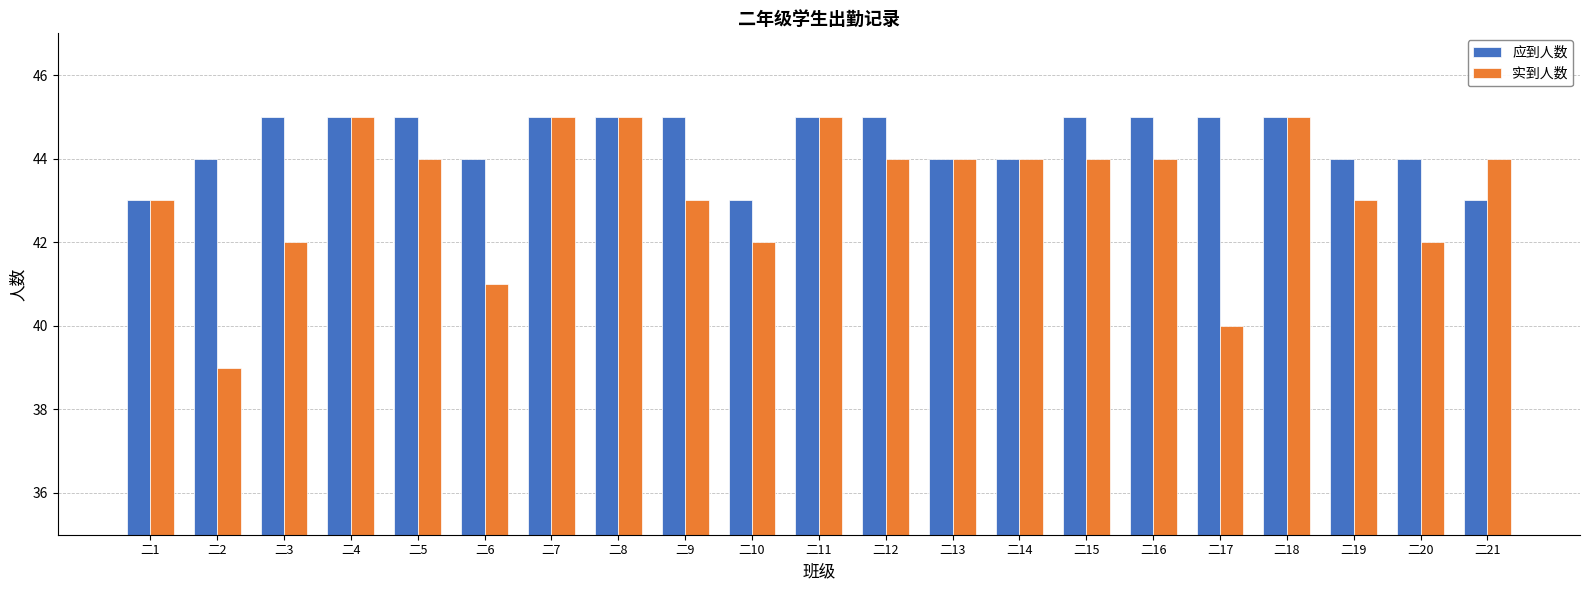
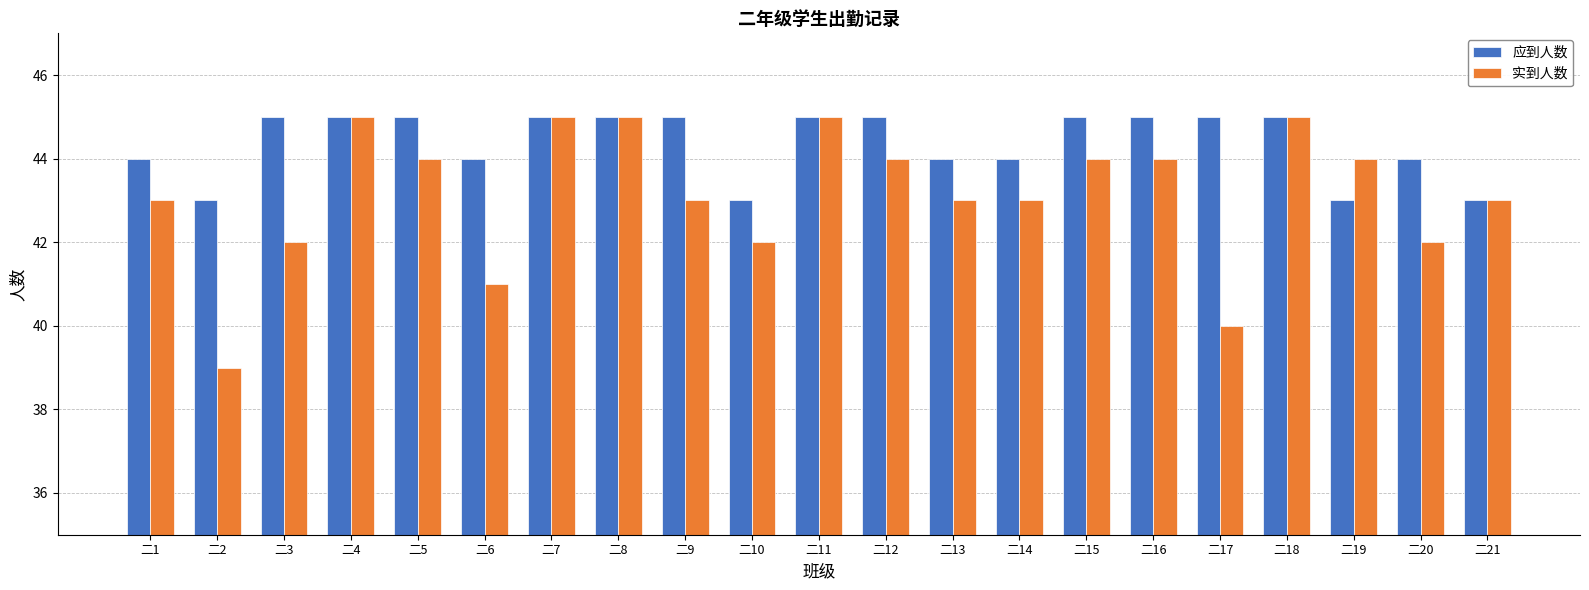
  {
    "应到人数": {
-     "二1": 43,
-     "二2": 44,
+     "二1": 44,
+     "二2": 43,
      "二3": 45,
      "二4": 45,
      "二5": 45,
      "二6": 44,
      "二7": 45,
      "二8": 45,
      "二9": 45,
      "二10": 43,
      "二11": 45,
      "二12": 45,
      "二13": 44,
      "二14": 44,
      "二15": 45,
      "二16": 45,
      "二17": 45,
      "二18": 45,
-     "二19": 44,
+     "二19": 43,
      "二20": 44,
      "二21": 43
    },
    "实到人数": {
      "二1": 43,
      "二2": 39,
      "二3": 42,
      "二4": 45,
      "二5": 44,
      "二6": 41,
      "二7": 45,
      "二8": 45,
      "二9": 43,
      "二10": 42,
      "二11": 45,
      "二12": 44,
-     "二13": 44,
-     "二14": 44,
+     "二13": 43,
+     "二14": 43,
      "二15": 44,
      "二16": 44,
      "二17": 40,
      "二18": 45,
-     "二19": 43,
+     "二19": 44,
      "二20": 42,
-     "二21": 44
+     "二21": 43
    }
  }
